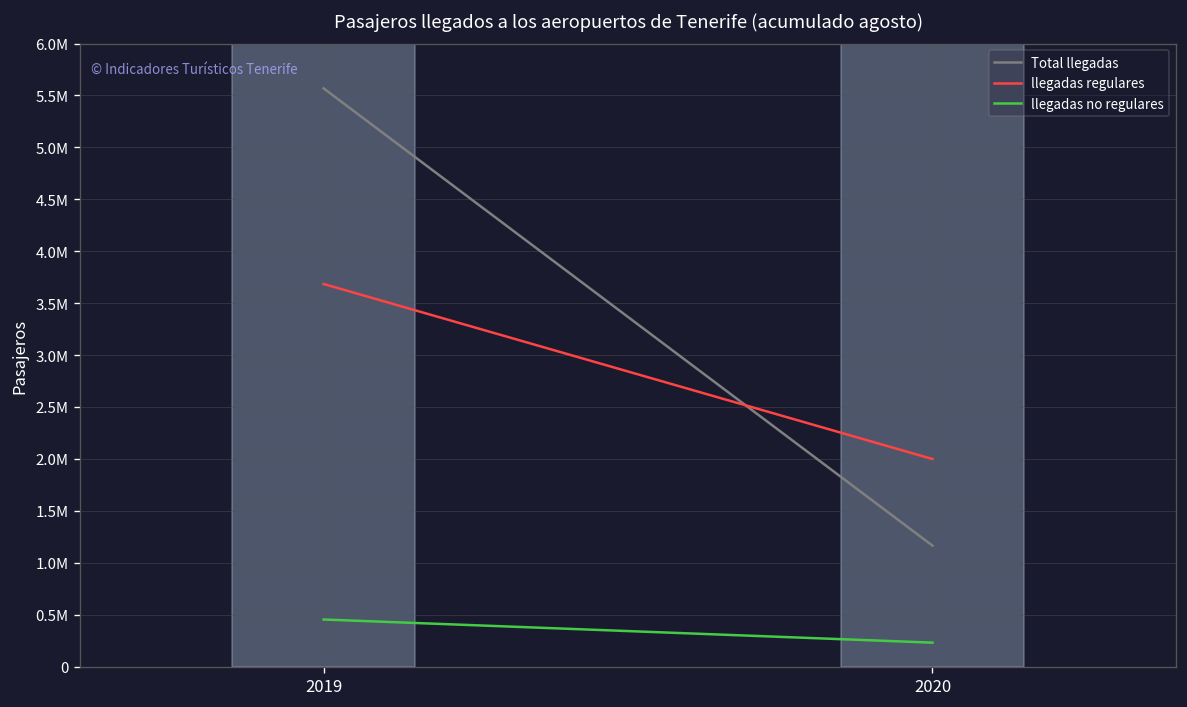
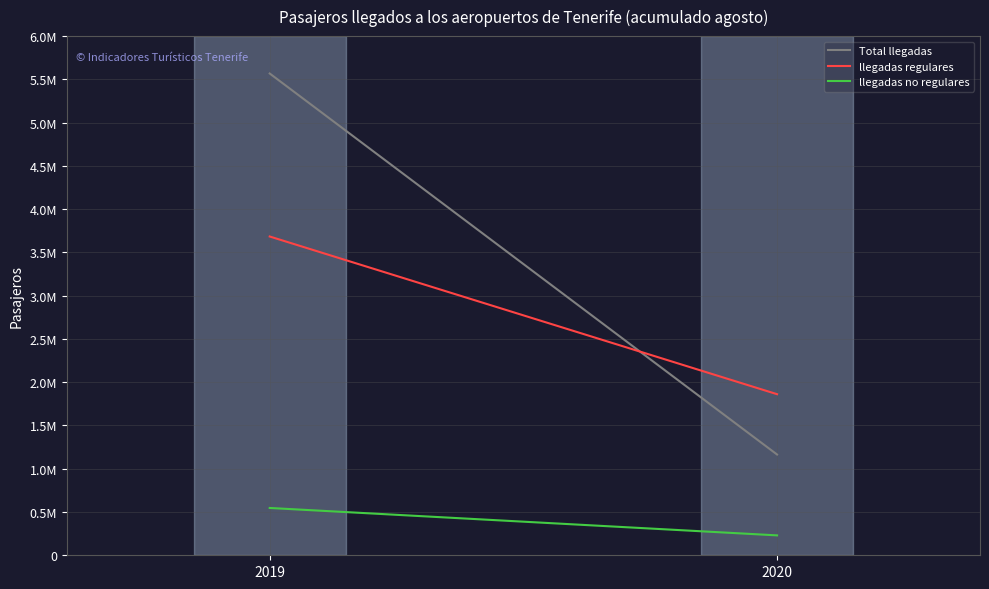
  {
    "Total llegadas": {
      "2019": 5600000,
      "2020": 1200000
    },
    "llegadas regulares": {
      "2019": 3700000,
-     "2020": 2000000
+     "2020": 1900000
    },
    "llegadas no regulares": {
-     "2019": 450000,
+     "2019": 550000,
      "2020": 200000
    }
  }
